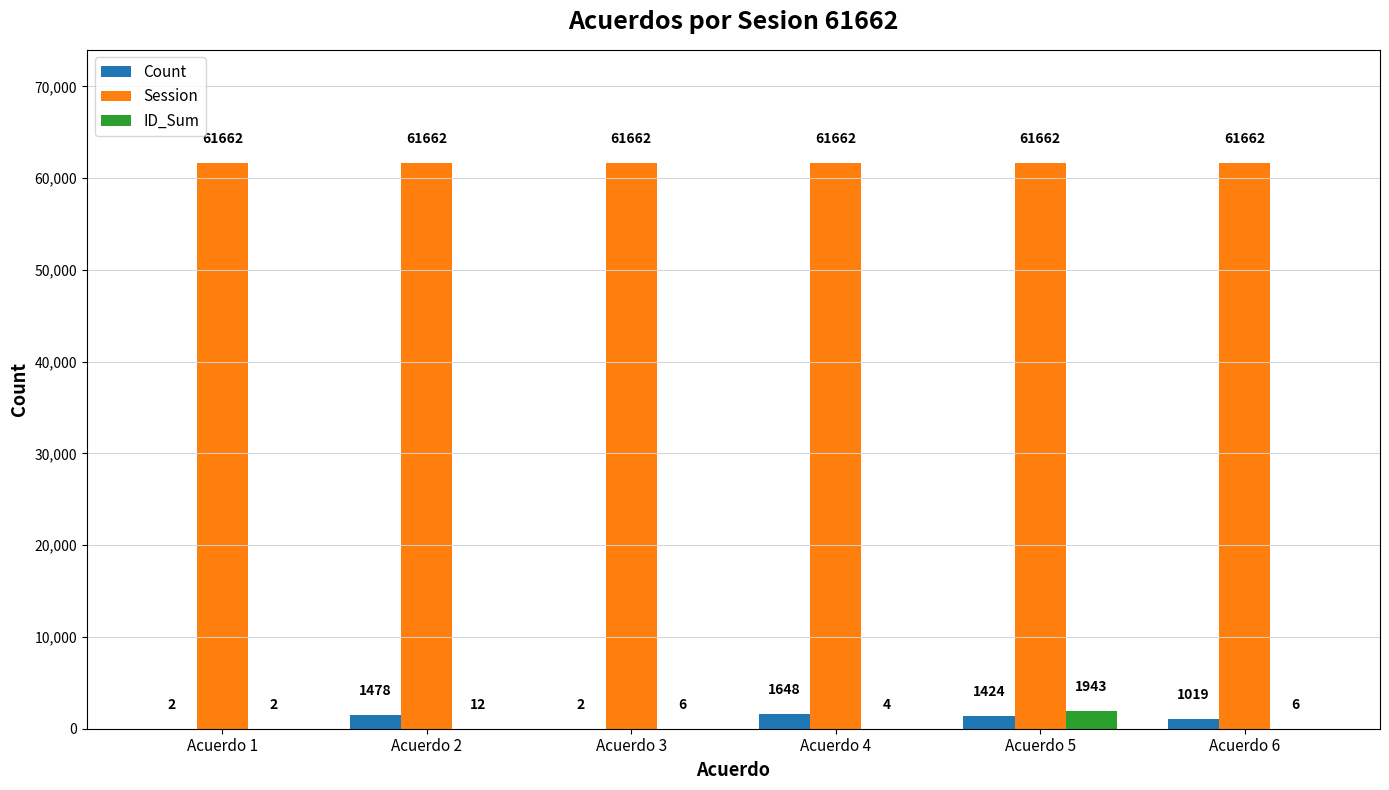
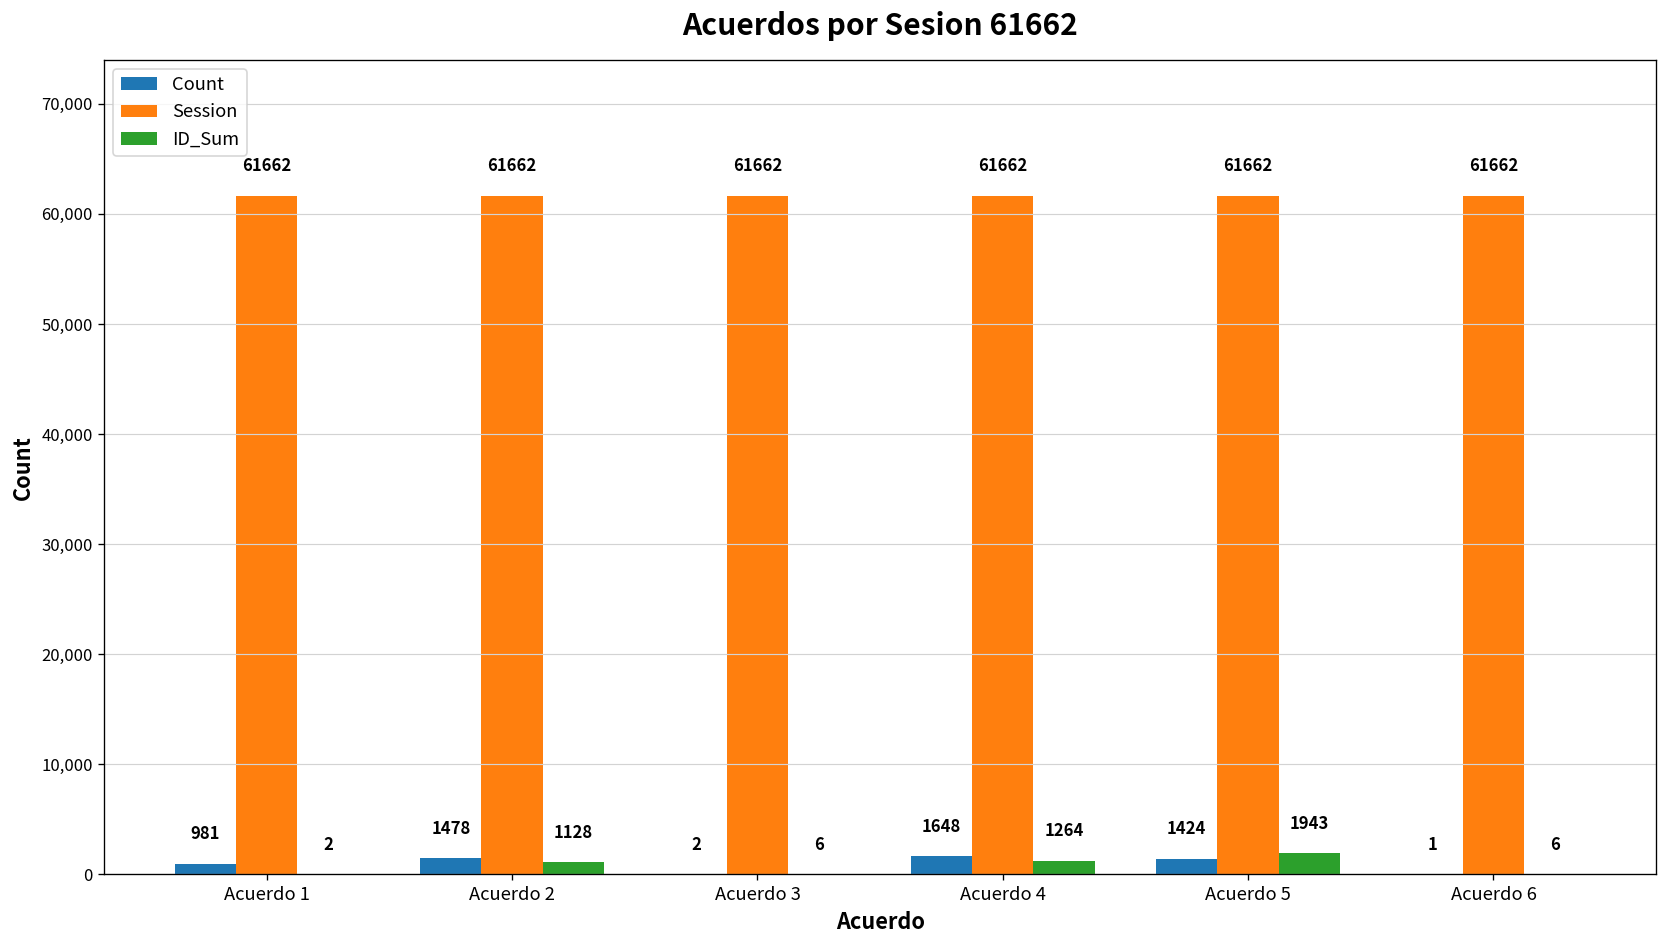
  {
    "Count": {
-     "Acuerdo 1": 2,
+     "Acuerdo 1": 981,
      "Acuerdo 2": 1478,
      "Acuerdo 3": 2,
      "Acuerdo 4": 1648,
      "Acuerdo 5": 1424,
-     "Acuerdo 6": 1019
+     "Acuerdo 6": 1
    },
    "Session": {
      "Acuerdo 2": 61662,
      "Acuerdo 3": 61662,
      "Acuerdo 4": 61662,
      "Acuerdo 5": 61662,
      "Acuerdo 6": 61662
    },
    "ID_Sum": {
      "Acuerdo 1": 2,
-     "Acuerdo 2": 12,
+     "Acuerdo 2": 1128,
      "Acuerdo 3": 6,
-     "Acuerdo 4": 4,
+     "Acuerdo 4": 1264,
      "Acuerdo 5": 1943,
      "Acuerdo 6": 6
    }
  }
